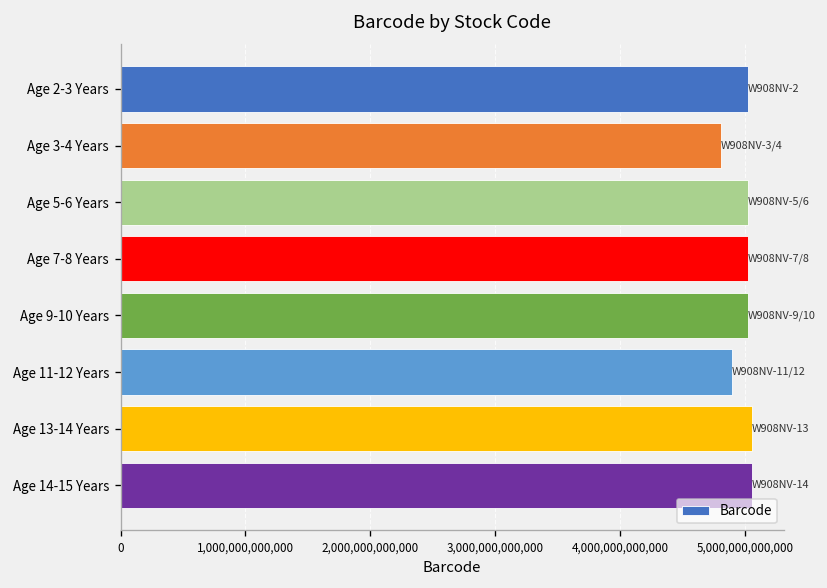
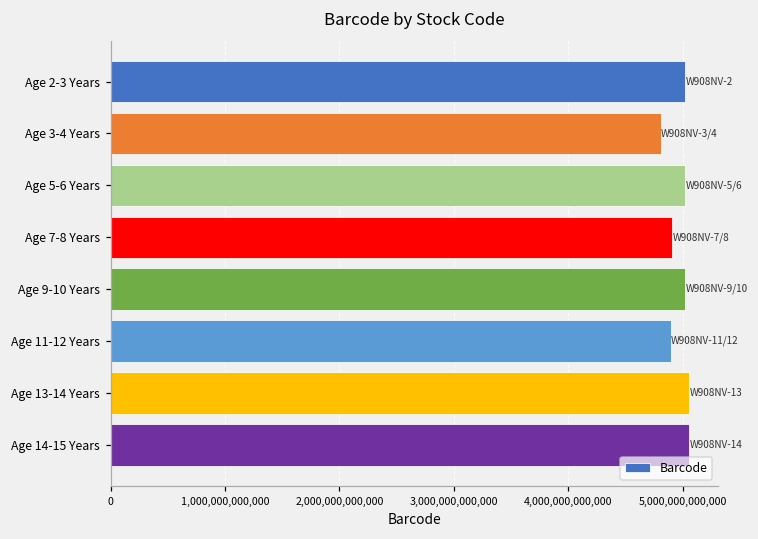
  {
    "Age 2-3 Years": "5,020,000,000,000",
-   "Age 7-8 Years": "5,020,000,000,000",
+   "Age 7-8 Years": "4,910,000,000,000",
    "Age 13-14 Years": "5,060,000,000,000",
    "Age 14-15 Years": "5,060,000,000,000"
  }
